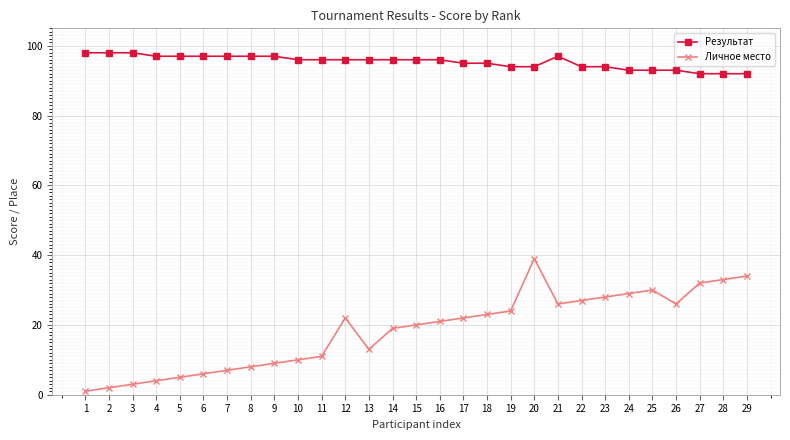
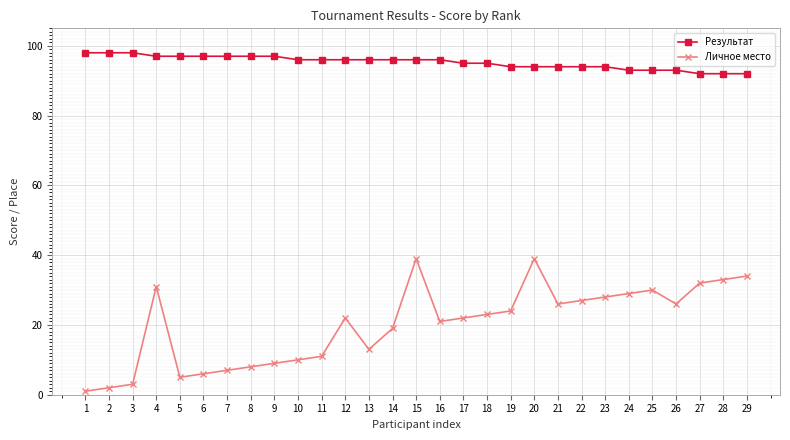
  {
    "Результат": {
      "1": 98,
      "2": 98,
      "3": 98,
      "4": 97,
      "5": 97,
      "6": 97,
      "7": 97,
      "8": 97,
      "9": 97,
      "10": 96,
      "11": 96,
      "12": 96,
      "13": 96,
      "14": 96,
      "15": 96,
      "16": 96,
      "17": 95,
      "18": 95,
      "19": 94,
      "20": 94,
-     "21": 97,
+     "21": 94,
      "22": 94,
      "23": 94,
      "24": 93,
      "25": 93,
      "26": 93,
      "27": 92,
      "28": 92,
      "29": 92
    },
    "Личное место": {
      "1": 1,
      "2": 2,
      "3": 3,
-     "4": 4,
+     "4": 31,
      "5": 5,
      "6": 6,
      "7": 7,
      "8": 8,
      "9": 9,
      "10": 10,
      "11": 11,
      "12": 22,
      "13": 13,
      "14": 19,
-     "15": 20,
+     "15": 39,
      "16": 21,
      "17": 22,
      "18": 23,
      "19": 24,
      "20": 39,
      "21": 26,
      "22": 27,
      "23": 28,
      "24": 29,
      "25": 30,
      "26": 26,
      "27": 32,
      "28": 33,
      "29": 34
    }
  }
